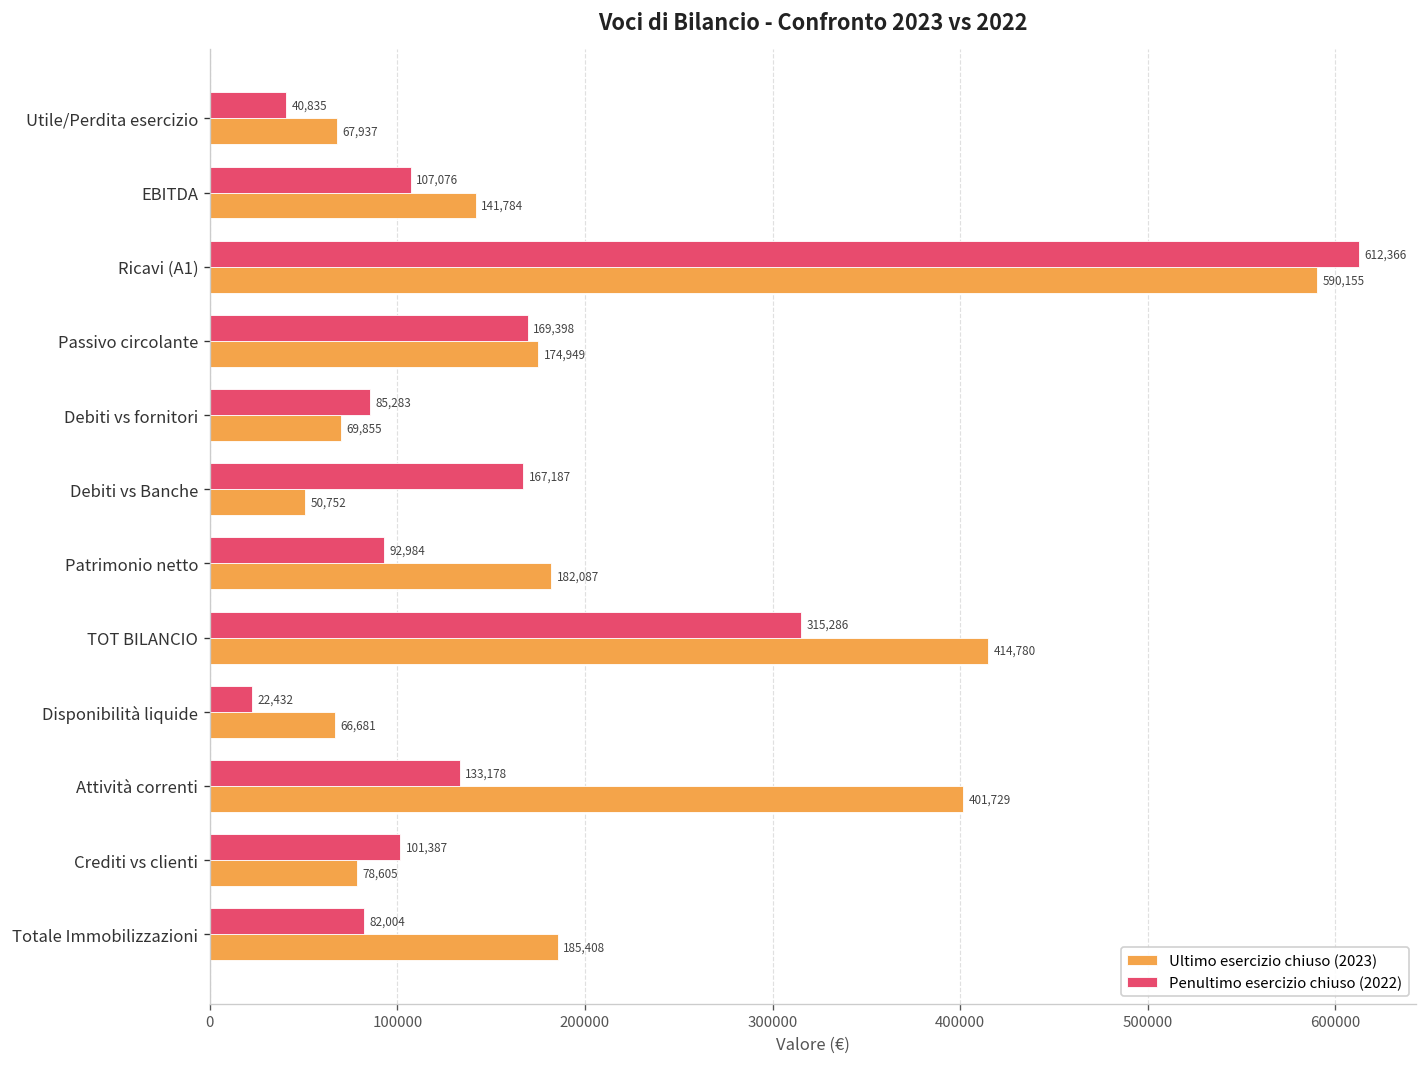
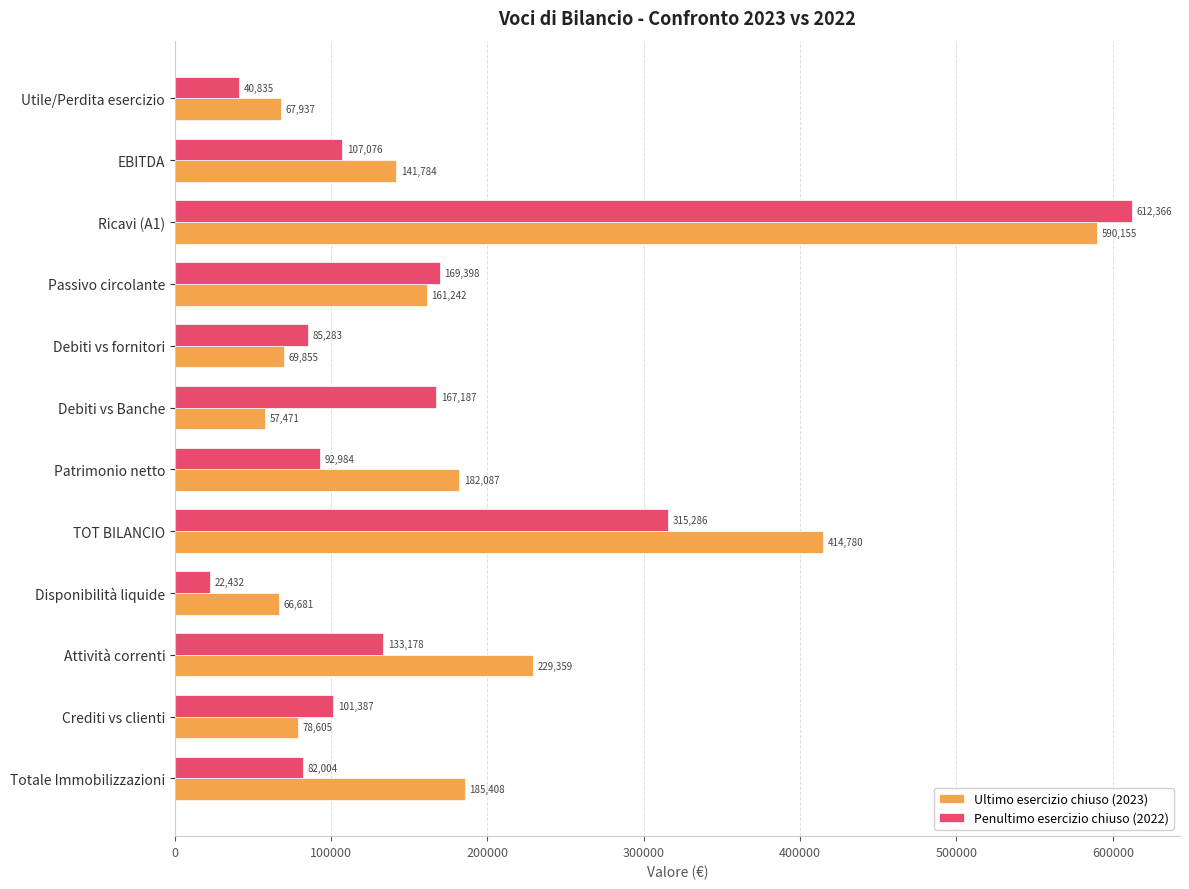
  {
    "Ultimo esercizio chiuso (2023)": {
      "Utile/Perdita esercizio": "67,937",
      "EBITDA": "141,784",
      "Ricavi (A1)": "590,155",
-     "Passivo circolante": "174,949",
+     "Passivo circolante": "161,242",
      "Debiti vs fornitori": "69,855",
-     "Debiti vs Banche": "50,752",
+     "Debiti vs Banche": "57,471",
      "Patrimonio netto": "182,087",
      "TOT BILANCIO": "414,780",
      "Disponibilità liquide": "66,681",
-     "Attività correnti": "401,729",
+     "Attività correnti": "229,359",
      "Crediti vs clienti": "78,605",
      "Totale Immobilizzazioni": "185,408"
    },
    "Penultimo esercizio chiuso (2022)": {
      "Utile/Perdita esercizio": "40,835",
      "EBITDA": "107,076",
      "Ricavi (A1)": "612,366",
      "Passivo circolante": "169,398",
      "Debiti vs fornitori": "85,283",
      "Debiti vs Banche": "167,187",
      "Patrimonio netto": "92,984",
      "TOT BILANCIO": "315,286",
      "Disponibilità liquide": "22,432",
      "Attività correnti": "133,178",
      "Crediti vs clienti": "101,387",
      "Totale Immobilizzazioni": "82,004"
    }
  }
